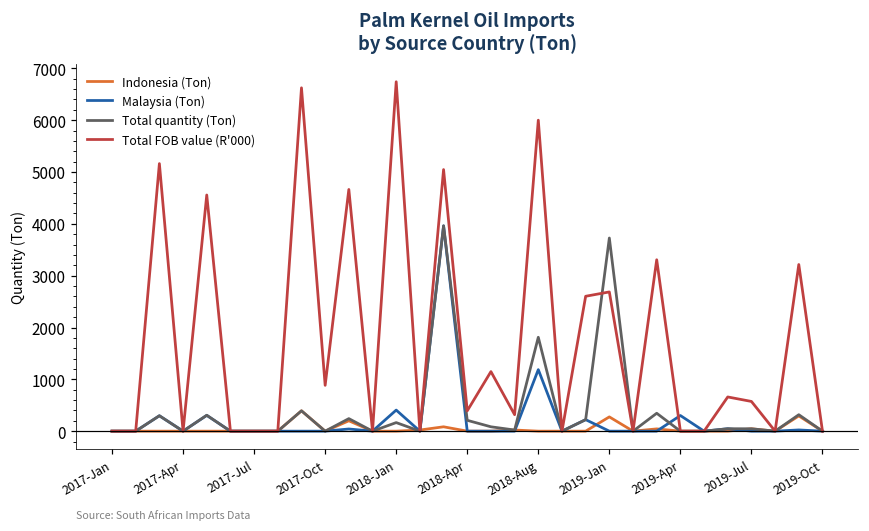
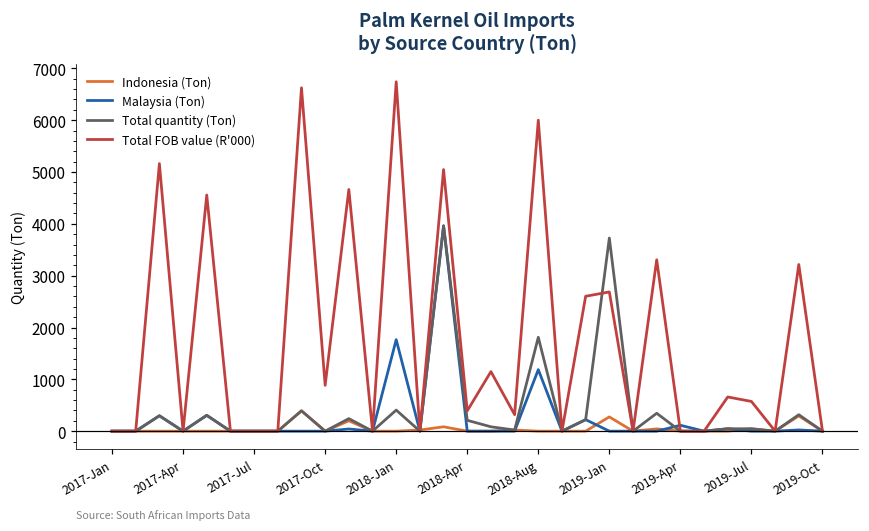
  {
    "Malaysia (Ton)": {
-     "2018-Jan": 400,
+     "2018-Jan": 1800,
      "2018-Aug": 1200,
      "2019-Jan": 0,
-     "2019-Apr": 300
+     "2019-Apr": 100
    },
    "Total quantity (Ton)": {
-     "2018-Jan": 200,
+     "2018-Jan": 400,
      "2018-Apr": 200,
      "2018-Aug": 1800,
      "2019-Jan": 3700
    }
  }
